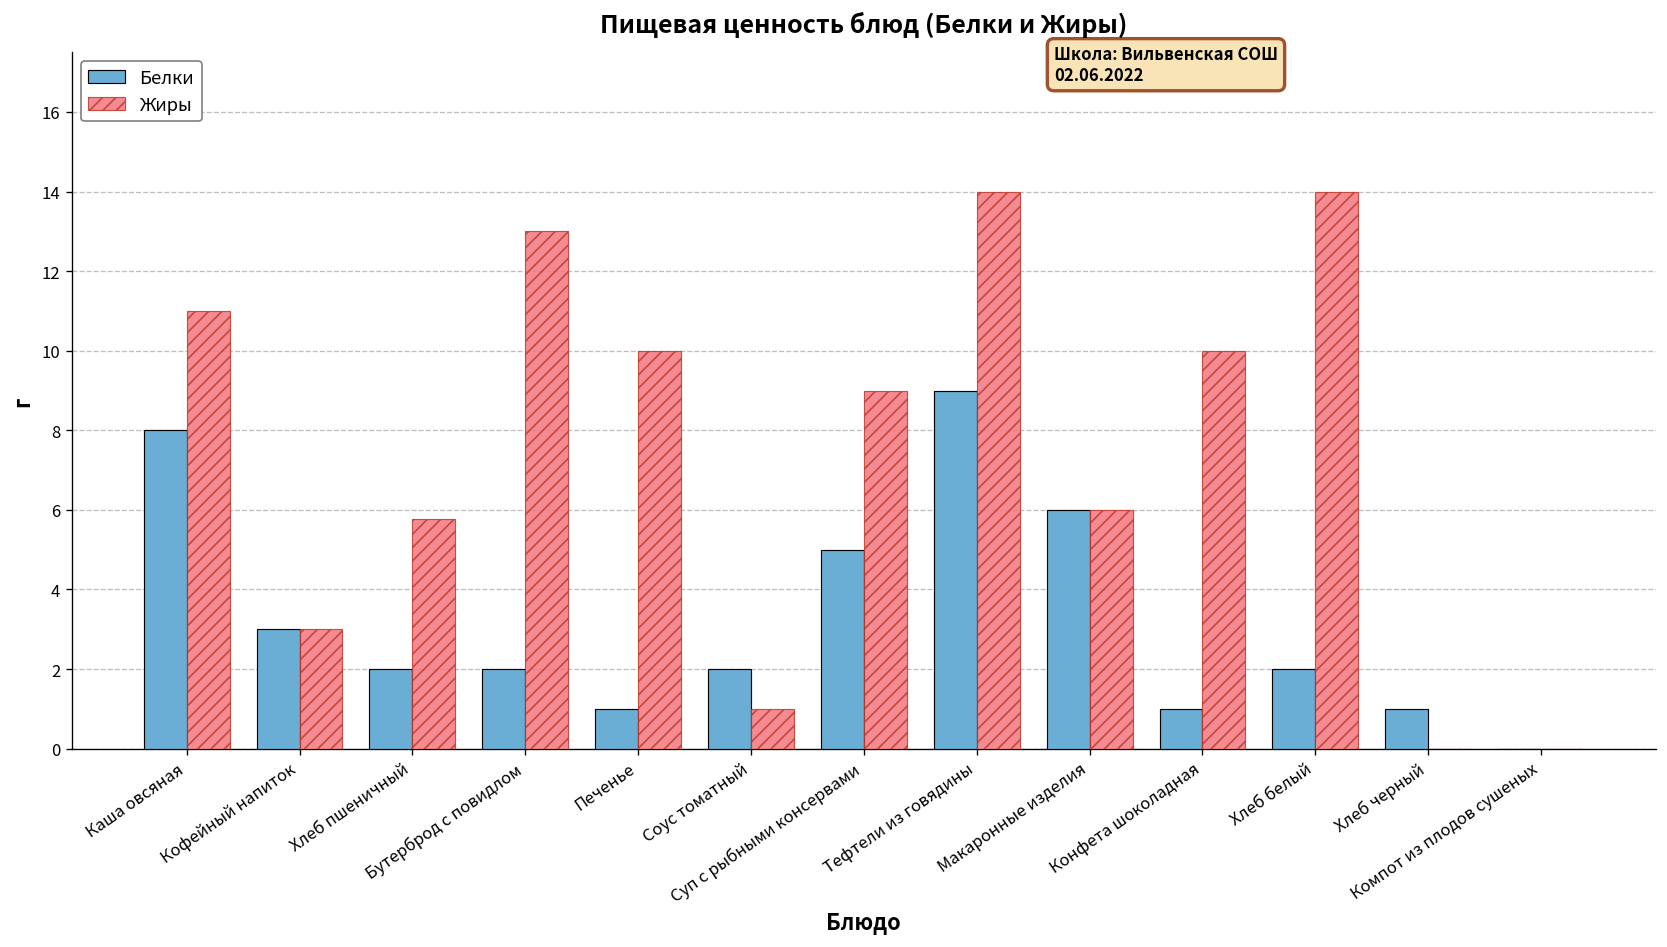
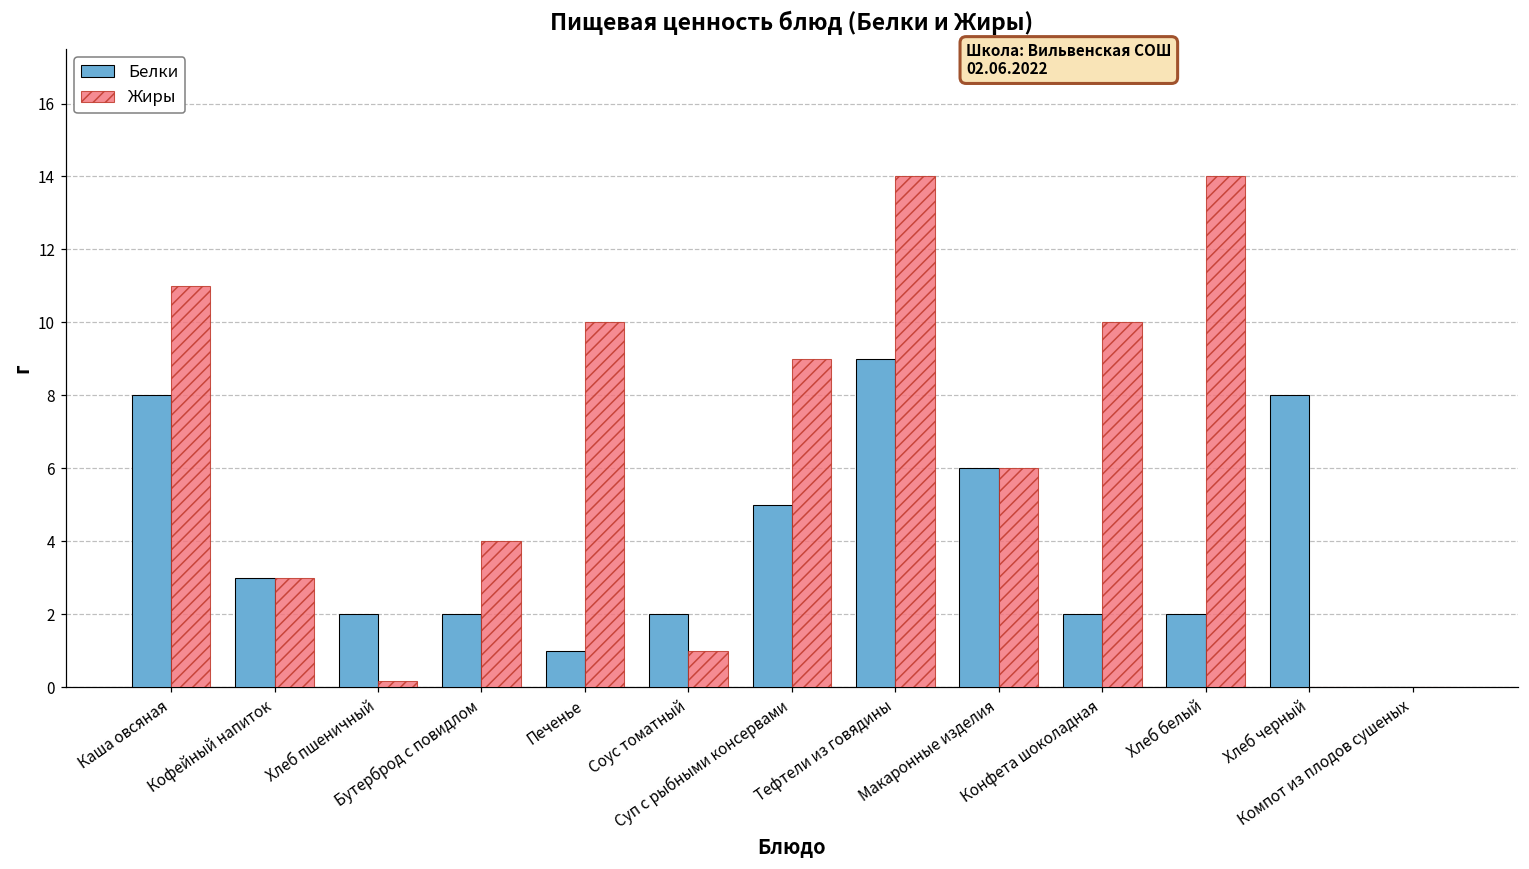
  {
    "Белки": {
      "Каша овсяная": 8,
      "Кофейный напиток": 3,
      "Хлеб пшеничный": 2,
      "Бутерброд с повидлом": 2,
      "Печенье": 1,
      "Соус томатный": 2,
      "Суп с рыбными консервами": 5,
      "Тефтели из говядины": 9,
      "Макаронные изделия": 6,
-     "Конфета шоколадная": 1,
+     "Конфета шоколадная": 2,
      "Хлеб белый": 2,
-     "Хлеб черный": 1,
+     "Хлеб черный": 8,
      "Компот из плодов сушеных": 0
    },
    "Жиры": {
      "Каша овсяная": 11.0,
      "Кофейный напиток": 3.0,
-     "Хлеб пшеничный": 5.8,
-     "Бутерброд с повидлом": 13,
+     "Хлеб пшеничный": 0.2,
+     "Бутерброд с повидлом": 4,
      "Печенье": 10.0,
      "Соус томатный": 1.0,
      "Суп с рыбными консервами": 9.0,
      "Тефтели из говядины": 14.0,
      "Макаронные изделия": 6.0,
      "Конфета шоколадная": 10.0,
      "Хлеб белый": 14.0,
      "Хлеб черный": 0.0,
      "Компот из плодов сушеных": 0.0
    }
  }
